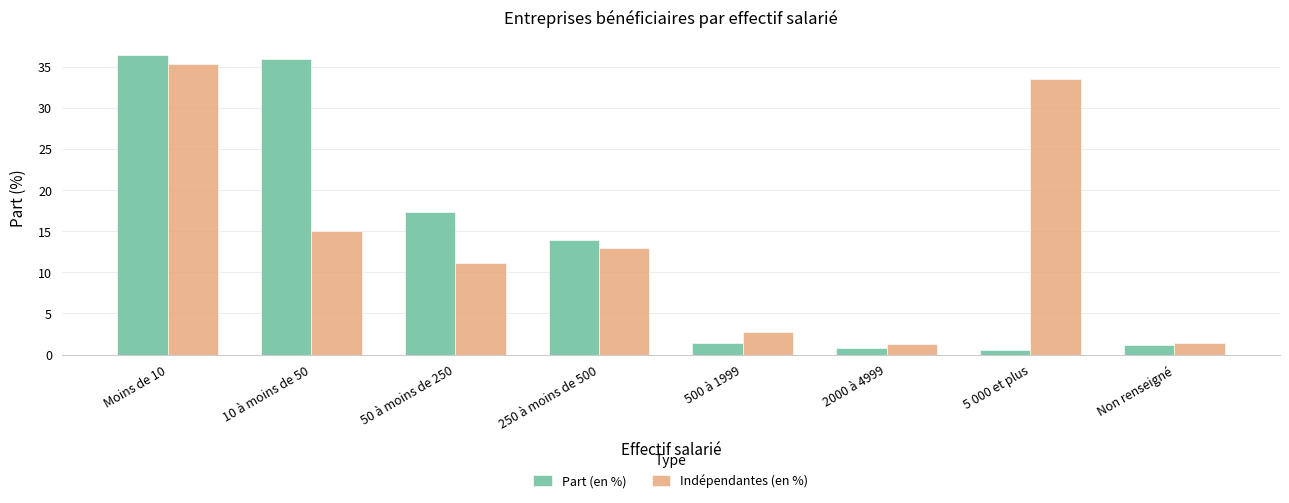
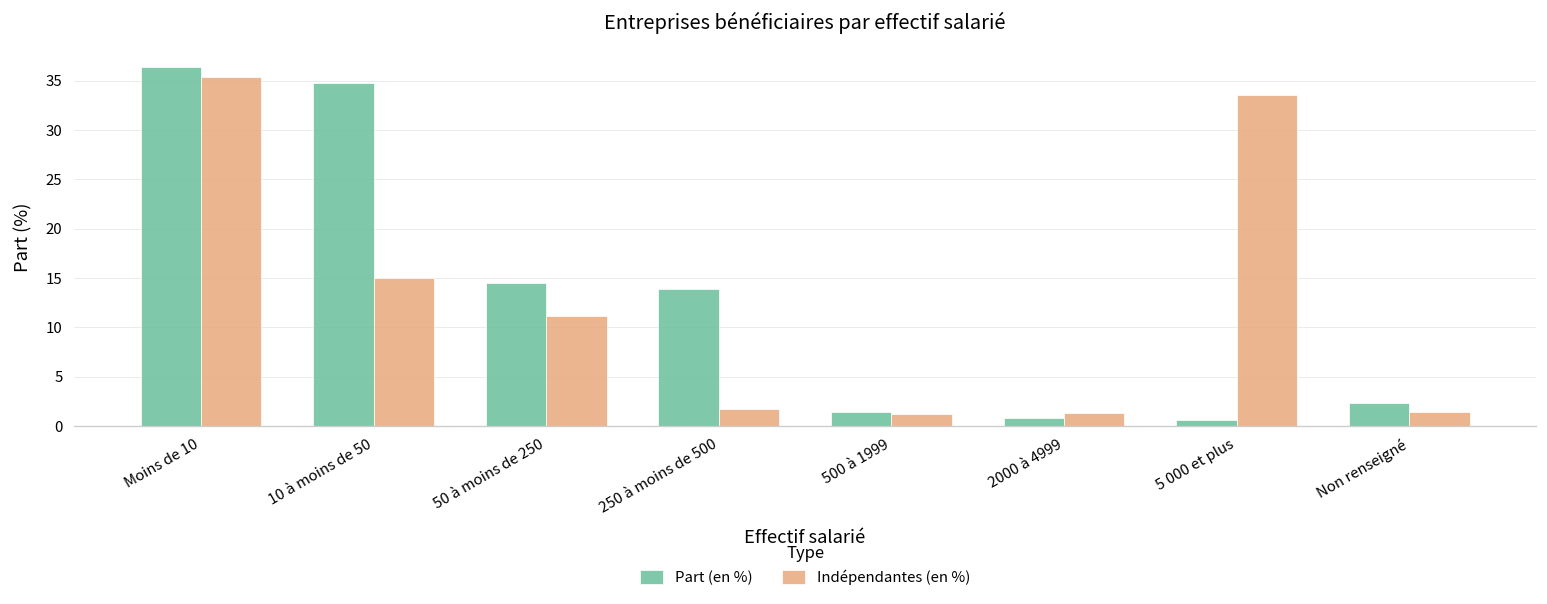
  {
    "Part (en %)": {
      "Moins de 10": 36,
-     "10 à moins de 50": 36,
-     "50 à moins de 250": 17,
+     "10 à moins de 50": 35,
+     "50 à moins de 250": 15,
      "250 à moins de 500": 14,
      "500 à 1999": 1,
      "2000 à 4999": 1,
      "5 000 et plus": 1,
-     "Non renseigné": 1
+     "Non renseigné": 2
    },
    "Indépendantes (en %)": {
      "Moins de 10": 35,
      "10 à moins de 50": 15,
      "50 à moins de 250": 11,
-     "250 à moins de 500": 13,
-     "500 à 1999": 3,
+     "250 à moins de 500": 2,
+     "500 à 1999": 1,
      "2000 à 4999": 1,
      "5 000 et plus": 33,
      "Non renseigné": 1
    }
  }
